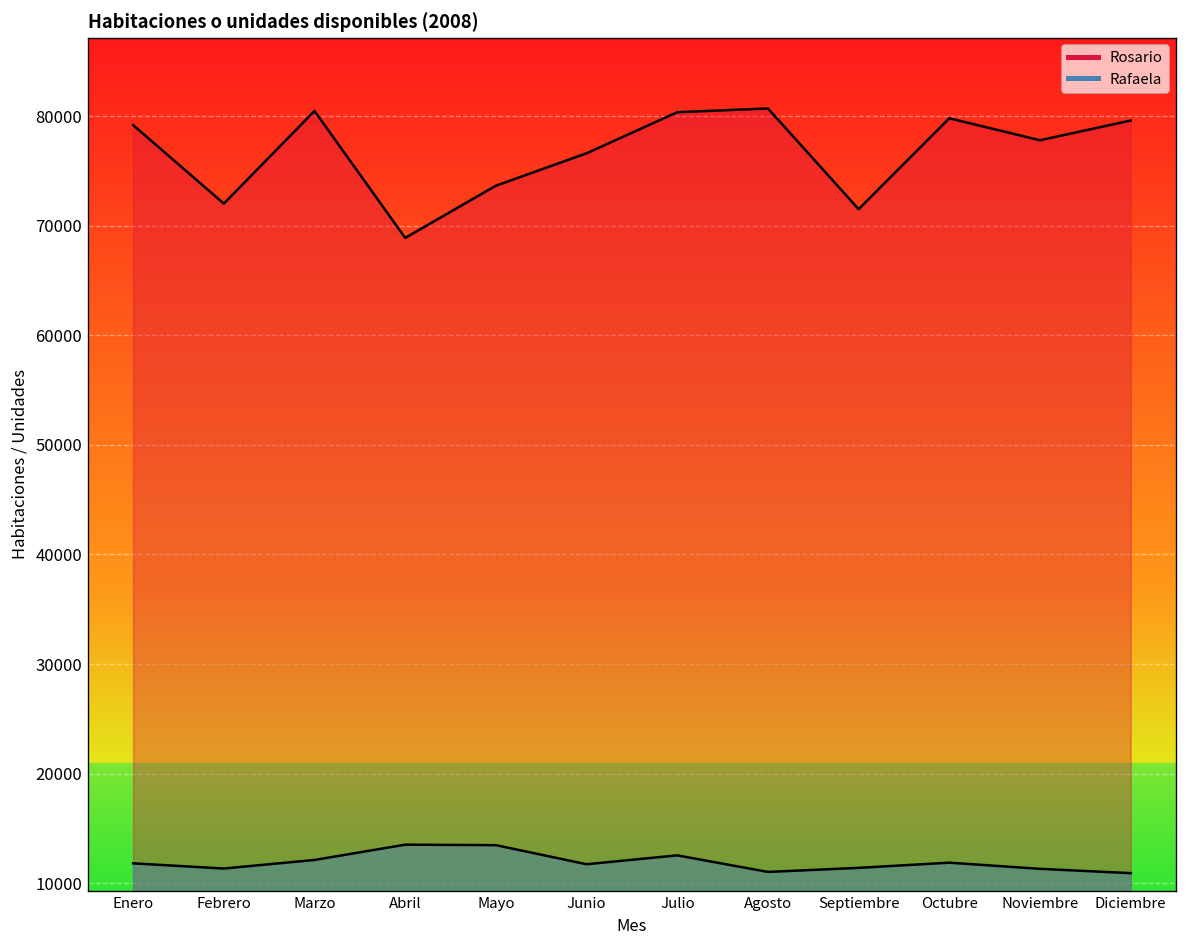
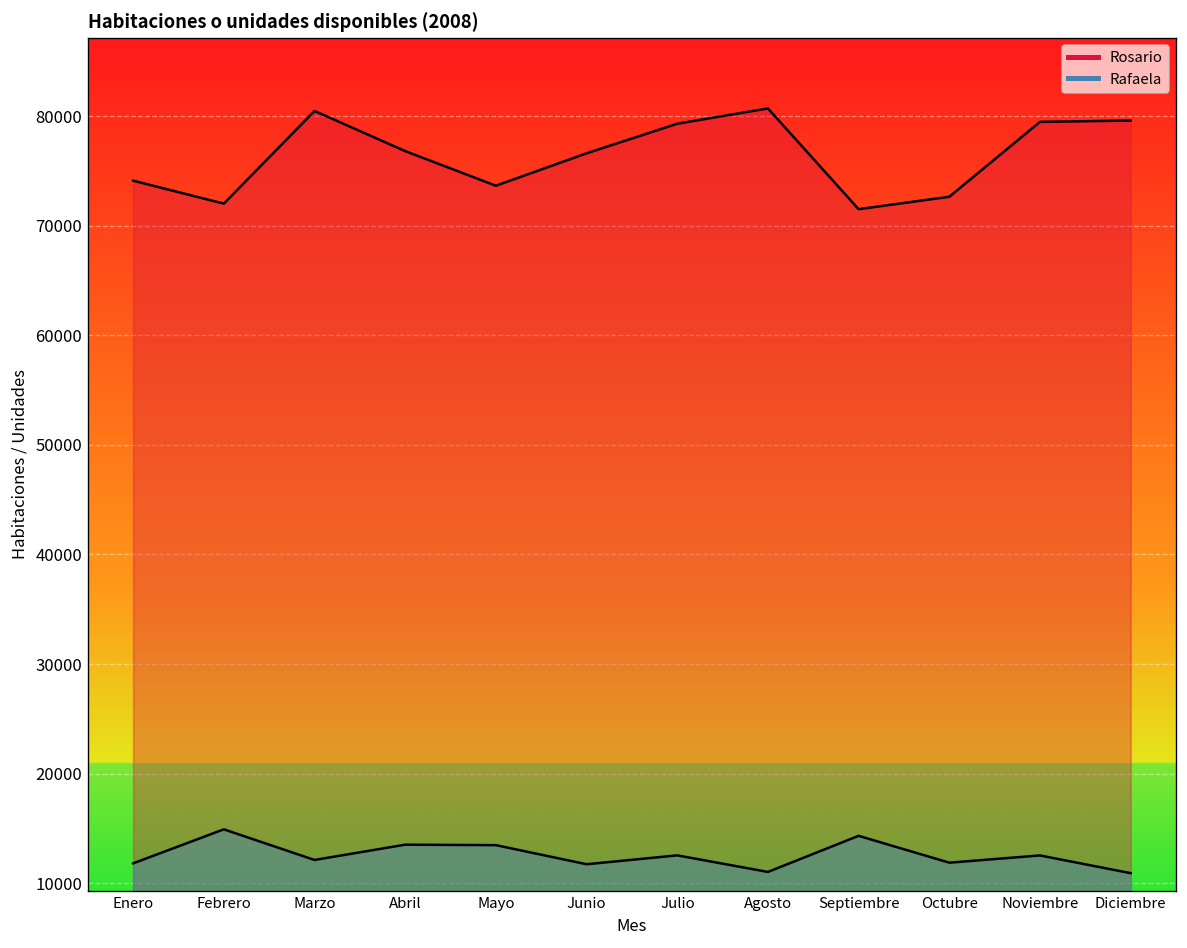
  {
    "Rosario": {
-     "Enero": 79000,
+     "Enero": 74000,
      "Febrero": 72000,
      "Marzo": 80000,
-     "Abril": 69000,
+     "Abril": 77000,
      "Mayo": 74000,
      "Junio": 77000,
-     "Julio": 80000,
+     "Julio": 79000,
      "Agosto": 81000,
      "Septiembre": 72000,
-     "Octubre": 80000,
-     "Noviembre": 78000,
+     "Octubre": 73000,
+     "Noviembre": 79000,
      "Diciembre": 80000
    },
    "Rafaela": {
      "Enero": 12000,
-     "Febrero": 11000,
+     "Febrero": 15000,
      "Marzo": 12000,
      "Abril": 14000,
      "Mayo": 13000,
      "Junio": 12000,
      "Julio": 13000,
      "Agosto": 11000,
-     "Septiembre": 11000,
+     "Septiembre": 14000,
      "Octubre": 12000,
-     "Noviembre": 11000,
+     "Noviembre": 13000,
      "Diciembre": 11000
    }
  }
